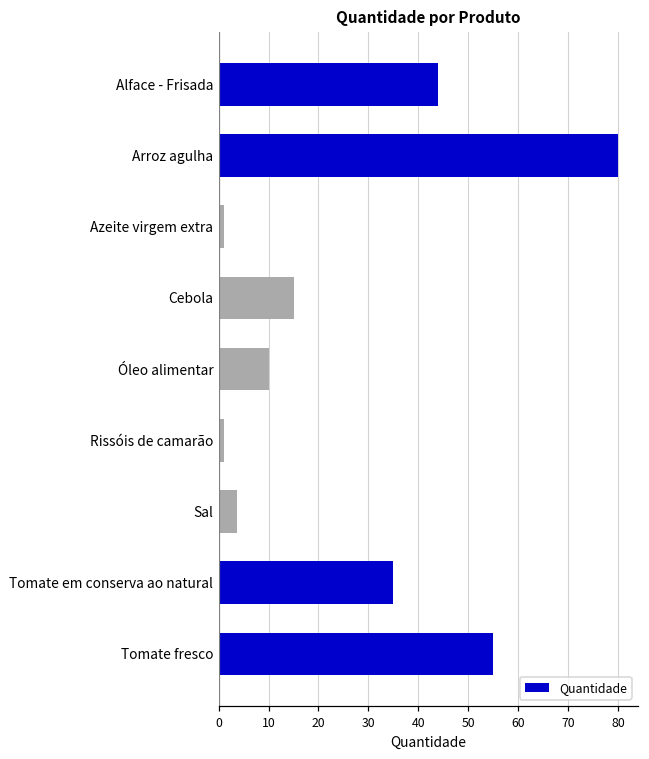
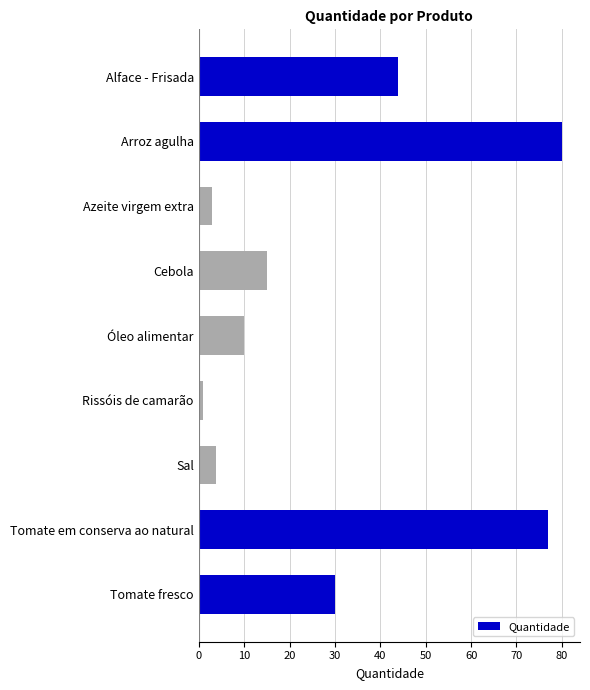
  {
    "Alface - Frisada": 44,
    "Arroz agulha": 80,
-   "Azeite virgem extra": 1,
+   "Azeite virgem extra": 3,
    "Cebola": 15,
    "Óleo alimentar": 10,
    "Rissóis de camarão": 1,
    "Sal": 4,
-   "Tomate em conserva ao natural": 35,
-   "Tomate fresco": 55
+   "Tomate em conserva ao natural": 77,
+   "Tomate fresco": 30
  }
